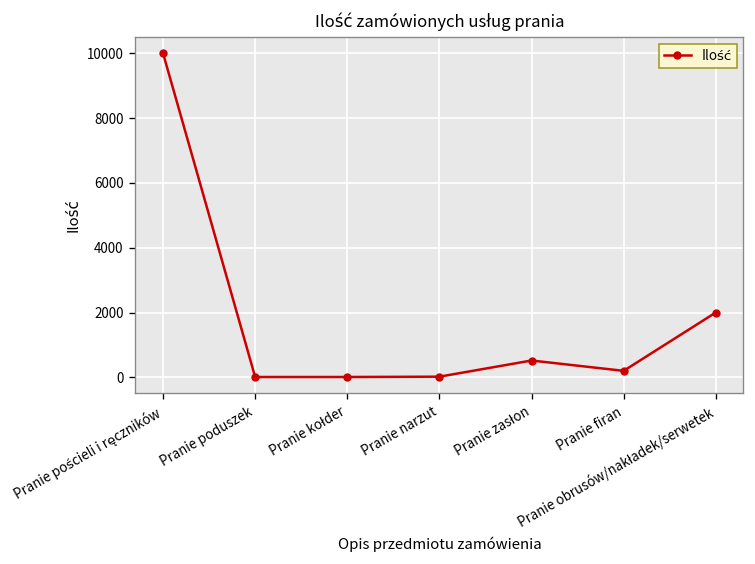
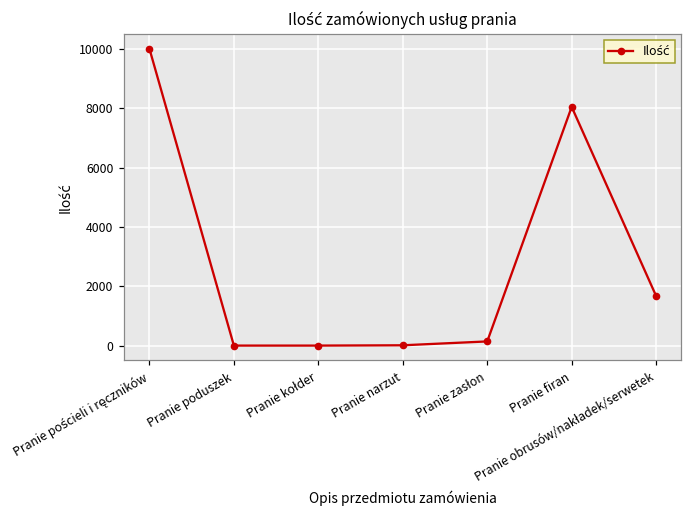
  {
    "Pranie pościeli i ręczników": 10000,
    "Pranie poduszek": 0,
    "Pranie kołder": 0,
    "Pranie narzut": 0,
-   "Pranie zasłon": 500,
-   "Pranie firan": 200,
-   "Pranie obrusów/nakładek/serwetek": 2000
+   "Pranie zasłon": 200,
+   "Pranie firan": 8000,
+   "Pranie obrusów/nakładek/serwetek": 1700
  }
